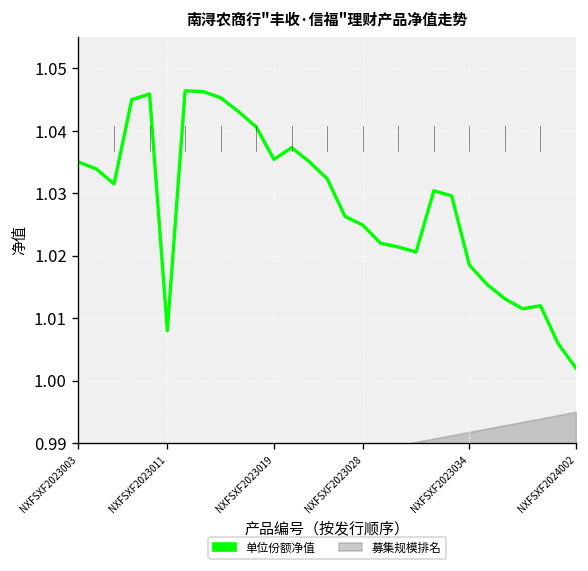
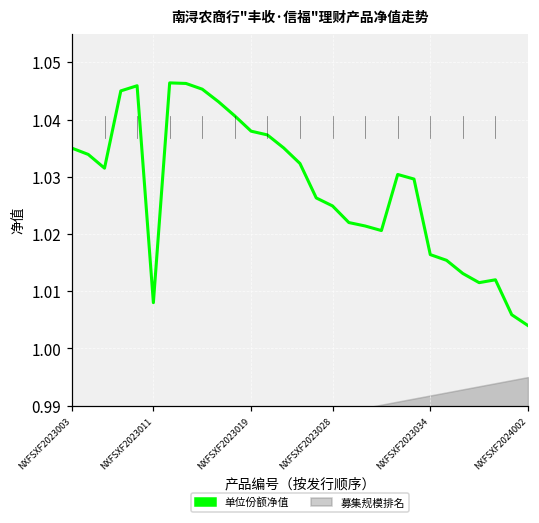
  {
    "单位份额净值": {
      "NXFSXF2023003": 1.035,
      "NXFSXF2023011": 1.008,
-     "NXFSXF2023019": 1.035,
+     "NXFSXF2023019": 1.038,
      "NXFSXF2023028": 1.025,
-     "NXFSXF2023034": 1.019,
-     "NXFSXF2024002": 1.002
+     "NXFSXF2023034": 1.016,
+     "NXFSXF2024002": 1.004
    },
    "募集规模排名": {
      "NXFSXF2023034": 0.012,
      "NXFSXF2024002": 0.015
    }
  }
